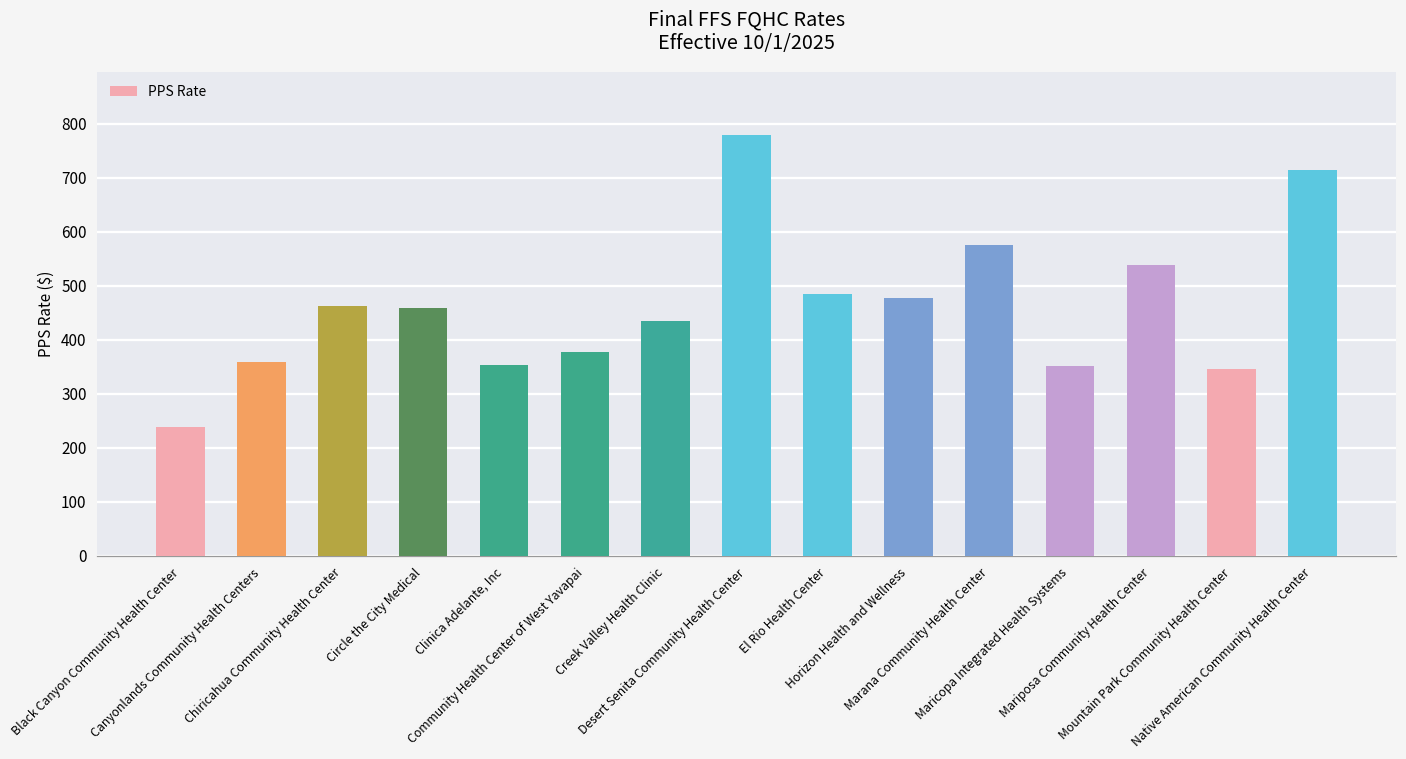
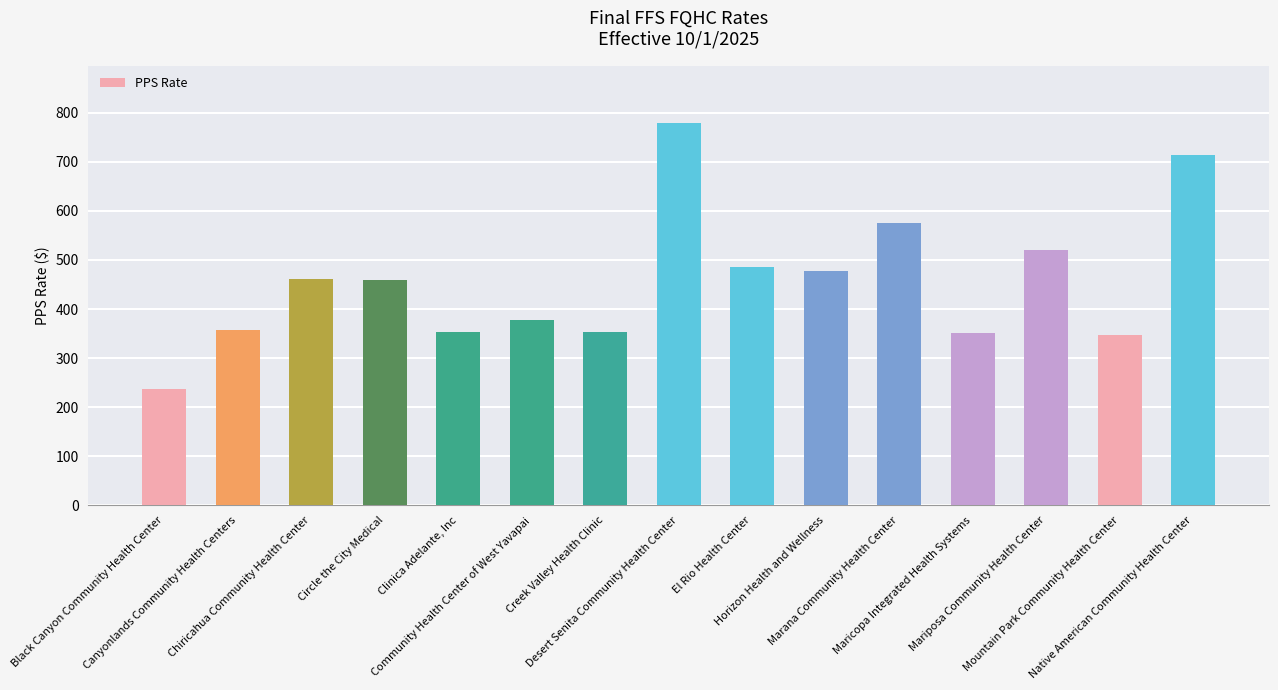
  {
    "Black Canyon Community Health Center": 240,
    "Canyonlands Community Health Centers": 360,
    "Chiricahua Community Health Center": 460,
    "Circle the City Medical": 460,
    "Clinica Adelante, Inc": 350,
    "Community Health Center of West Yavapai": 380,
-   "Creek Valley Health Clinic": 430,
+   "Creek Valley Health Clinic": 350,
    "Desert Senita Community Health Center": 780,
    "El Rio Health Center": 480,
    "Horizon Health and Wellness": 480,
    "Marana Community Health Center": 580,
    "Maricopa Integrated Health Systems": 350,
-   "Mariposa Community Health Center": 540,
+   "Mariposa Community Health Center": 520,
    "Mountain Park Community Health Center": 350,
    "Native American Community Health Center": 710
  }
